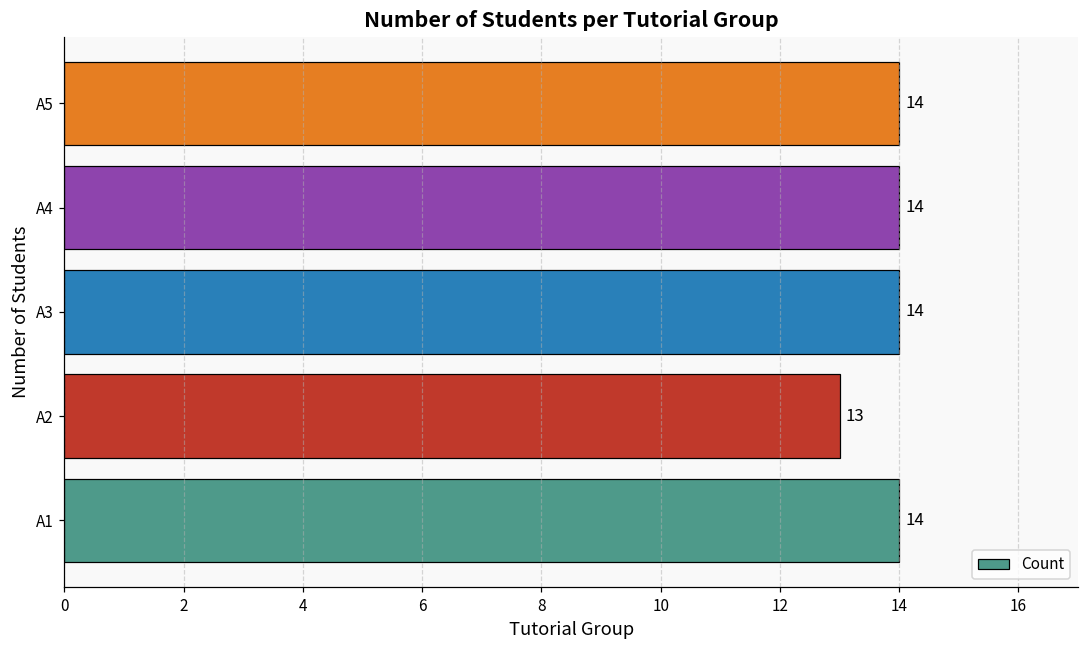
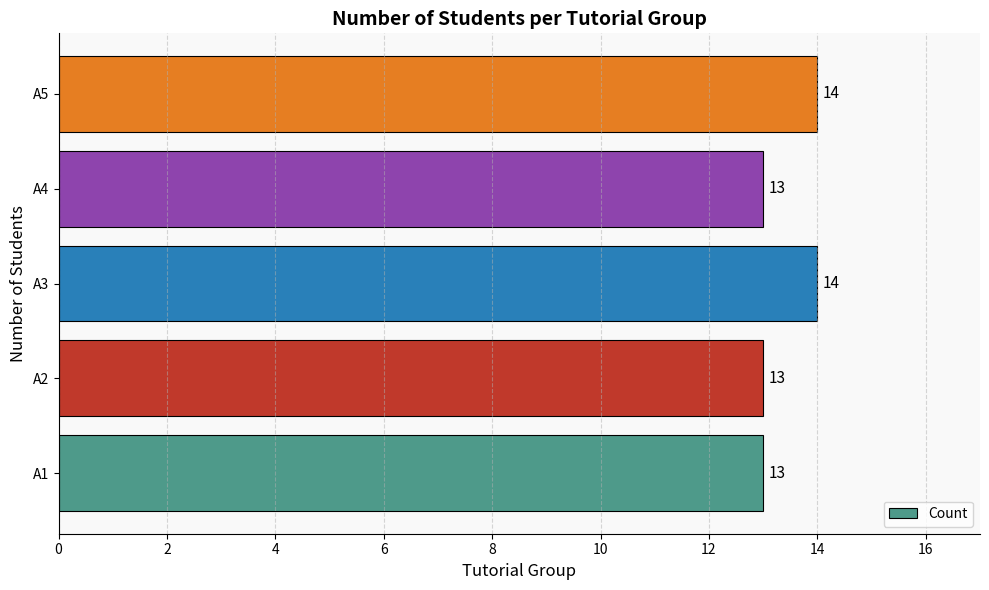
  {
    "A5": 14,
-   "A4": 14,
+   "A4": 13,
    "A3": 14,
    "A2": 13,
-   "A1": 14
+   "A1": 13
  }
